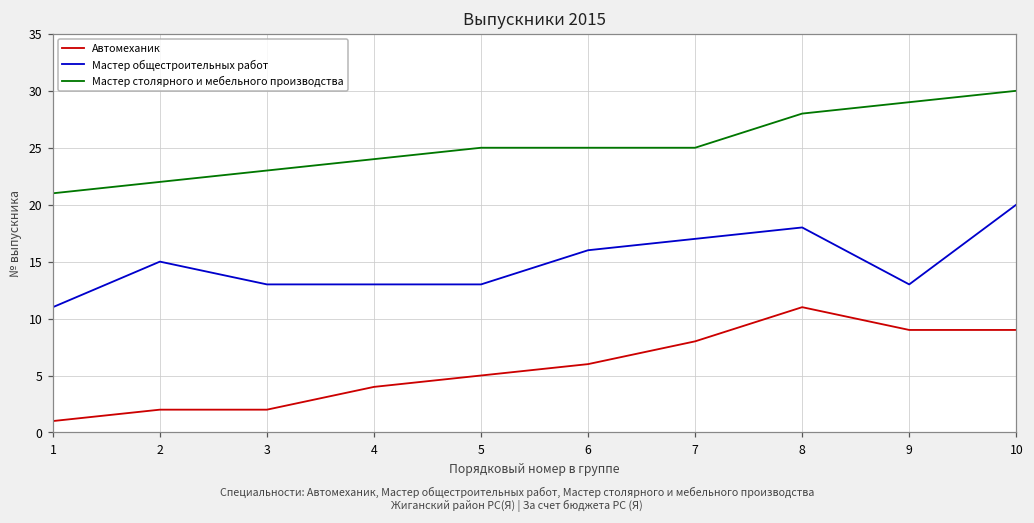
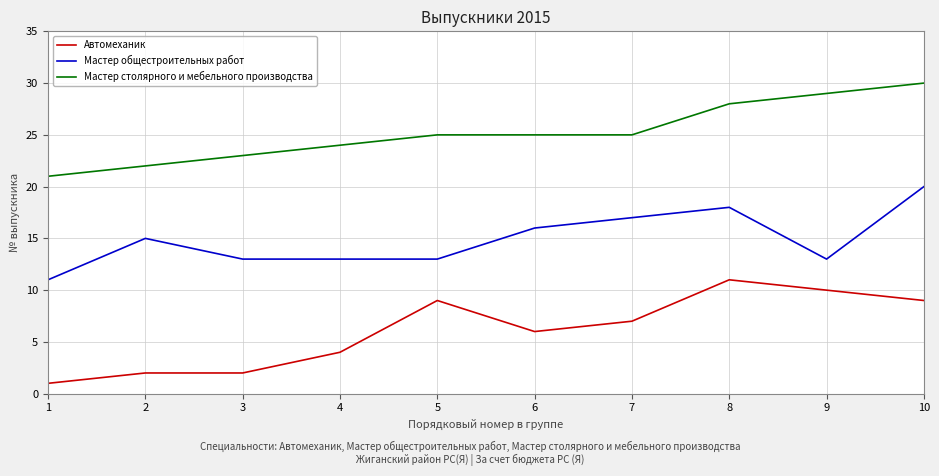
  {
    "Автомеханик": {
      "1": 1,
      "2": 2,
      "3": 2,
      "4": 4,
-     "5": 5,
+     "5": 9,
      "6": 6,
-     "7": 8,
+     "7": 7,
      "8": 11,
-     "9": 9,
+     "9": 10,
      "10": 9
    },
    "Мастер общестроительных работ": {
      "1": 11,
      "2": 15,
      "3": 13,
      "4": 13,
      "5": 13,
      "6": 16,
      "7": 17,
      "8": 18,
      "9": 13,
      "10": 20
    },
    "Мастер столярного и мебельного производства": {
      "1": 21,
      "2": 22,
      "3": 23,
      "4": 24,
      "5": 25,
      "6": 25,
      "7": 25,
      "8": 28,
      "9": 29,
      "10": 30
    }
  }
